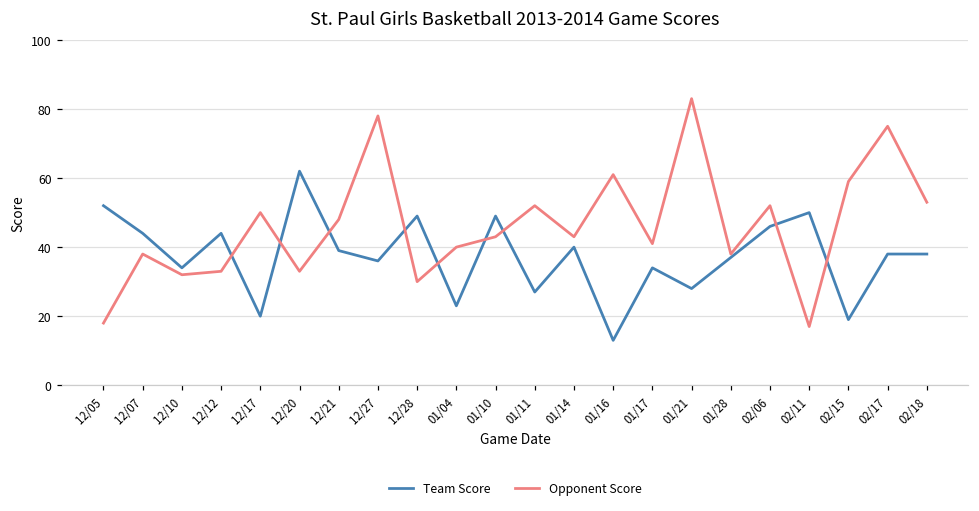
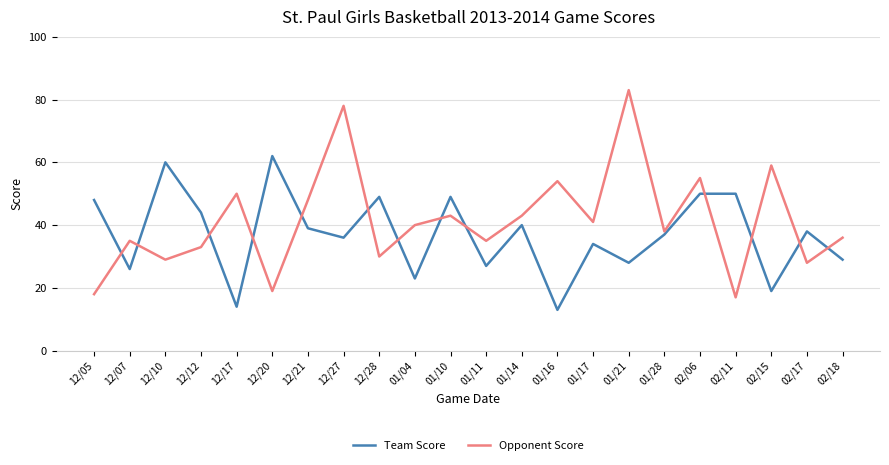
  {
    "Team Score": {
-     "12/05": 52,
-     "12/07": 44,
-     "12/10": 34,
+     "12/05": 48,
+     "12/07": 26,
+     "12/10": 60,
      "12/12": 44,
-     "12/17": 20,
+     "12/17": 14,
      "12/20": 62,
      "12/21": 39,
      "12/27": 36,
      "12/28": 49,
      "01/04": 23,
      "01/10": 49,
      "01/11": 27,
      "01/14": 40,
      "01/16": 13,
      "01/17": 34,
      "01/21": 28,
      "01/28": 37,
-     "02/06": 46,
+     "02/06": 50,
      "02/11": 50,
      "02/15": 19,
      "02/17": 38,
-     "02/18": 38
+     "02/18": 29
    },
    "Opponent Score": {
      "12/05": 18,
-     "12/07": 38,
-     "12/10": 32,
+     "12/07": 35,
+     "12/10": 29,
      "12/12": 33,
      "12/17": 50,
-     "12/20": 33,
+     "12/20": 19,
      "12/21": 48,
      "12/27": 78,
      "12/28": 30,
      "01/04": 40,
      "01/10": 43,
-     "01/11": 52,
+     "01/11": 35,
      "01/14": 43,
-     "01/16": 61,
+     "01/16": 54,
      "01/17": 41,
      "01/21": 83,
      "01/28": 38,
-     "02/06": 52,
+     "02/06": 55,
      "02/11": 17,
      "02/15": 59,
-     "02/17": 75,
-     "02/18": 53
+     "02/17": 28,
+     "02/18": 36
    }
  }
